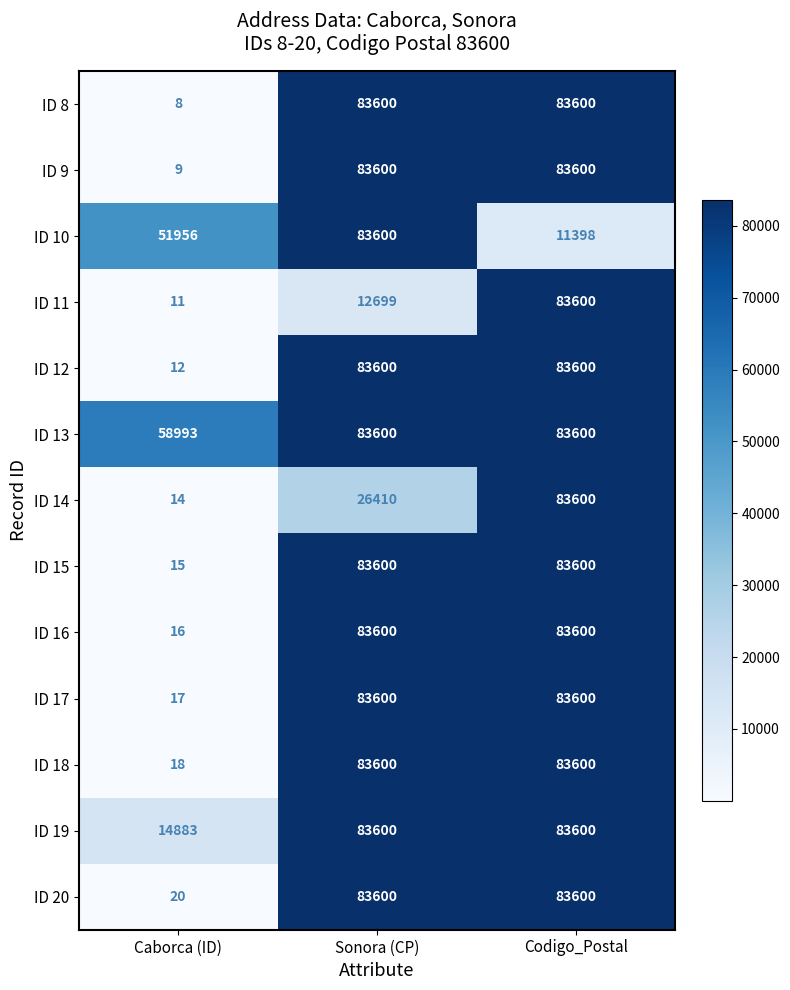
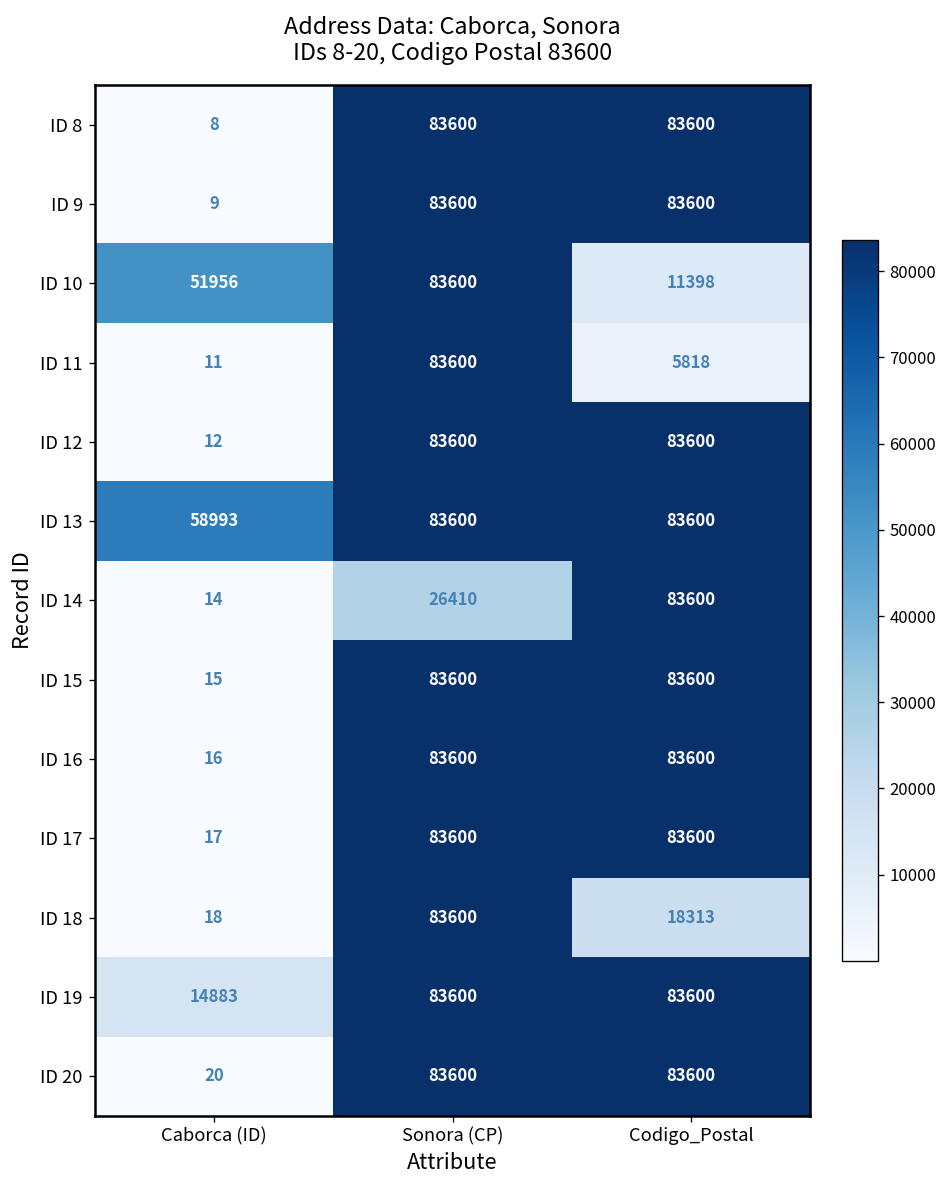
  {
    "ID 8": {
      "Caborca (ID)": 8,
      "Sonora (CP)": 83600,
      "Codigo_Postal": 83600
    },
    "ID 9": {
      "Caborca (ID)": 9,
      "Sonora (CP)": 83600,
      "Codigo_Postal": 83600
    },
    "ID 10": {
      "Caborca (ID)": 51956,
      "Sonora (CP)": 83600,
      "Codigo_Postal": 11398
    },
    "ID 11": {
      "Caborca (ID)": 11,
-     "Sonora (CP)": 12699,
-     "Codigo_Postal": 83600
+     "Sonora (CP)": 83600,
+     "Codigo_Postal": 5818
    },
    "ID 12": {
      "Caborca (ID)": 12,
      "Sonora (CP)": 83600,
      "Codigo_Postal": 83600
    },
    "ID 13": {
      "Caborca (ID)": 58993,
      "Sonora (CP)": 83600,
      "Codigo_Postal": 83600
    },
    "ID 14": {
      "Caborca (ID)": 14,
      "Sonora (CP)": 26410,
      "Codigo_Postal": 83600
    },
    "ID 15": {
      "Caborca (ID)": 15,
      "Sonora (CP)": 83600,
      "Codigo_Postal": 83600
    },
    "ID 16": {
      "Caborca (ID)": 16,
      "Sonora (CP)": 83600,
      "Codigo_Postal": 83600
    },
    "ID 17": {
      "Caborca (ID)": 17,
      "Sonora (CP)": 83600,
      "Codigo_Postal": 83600
    },
    "ID 18": {
      "Caborca (ID)": 18,
      "Sonora (CP)": 83600,
-     "Codigo_Postal": 83600
+     "Codigo_Postal": 18313
    },
    "ID 19": {
      "Caborca (ID)": 14883,
      "Sonora (CP)": 83600,
      "Codigo_Postal": 83600
    },
    "ID 20": {
      "Caborca (ID)": 20,
      "Sonora (CP)": 83600,
      "Codigo_Postal": 83600
    }
  }
